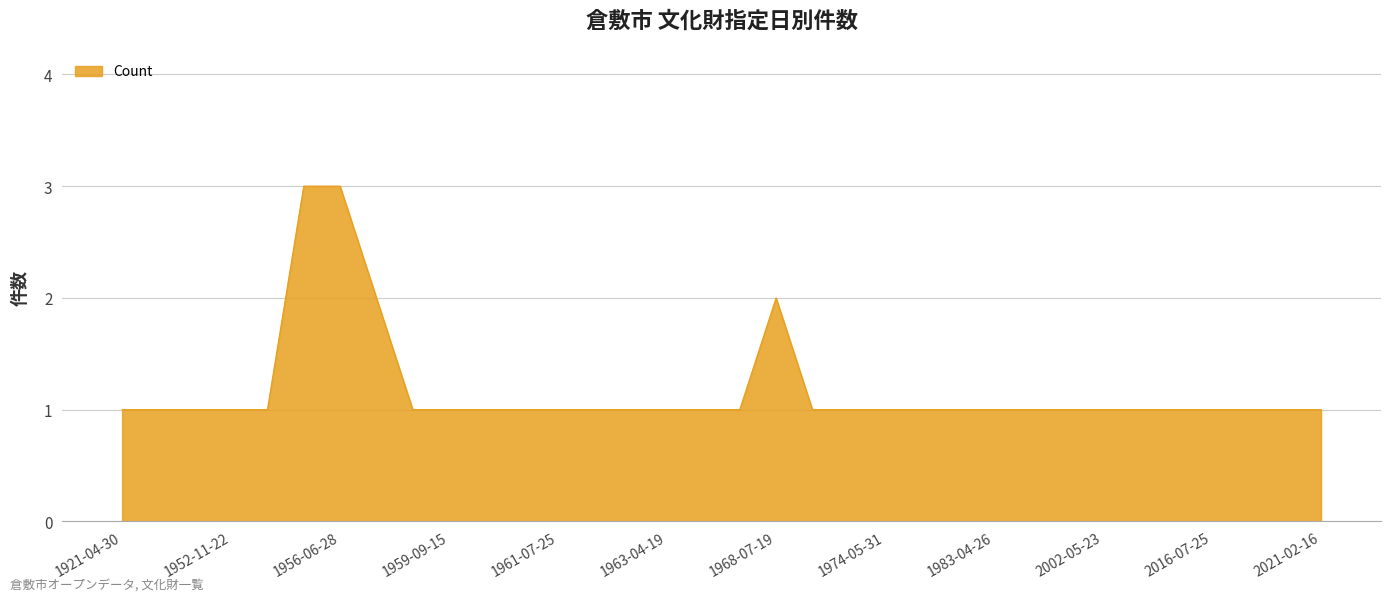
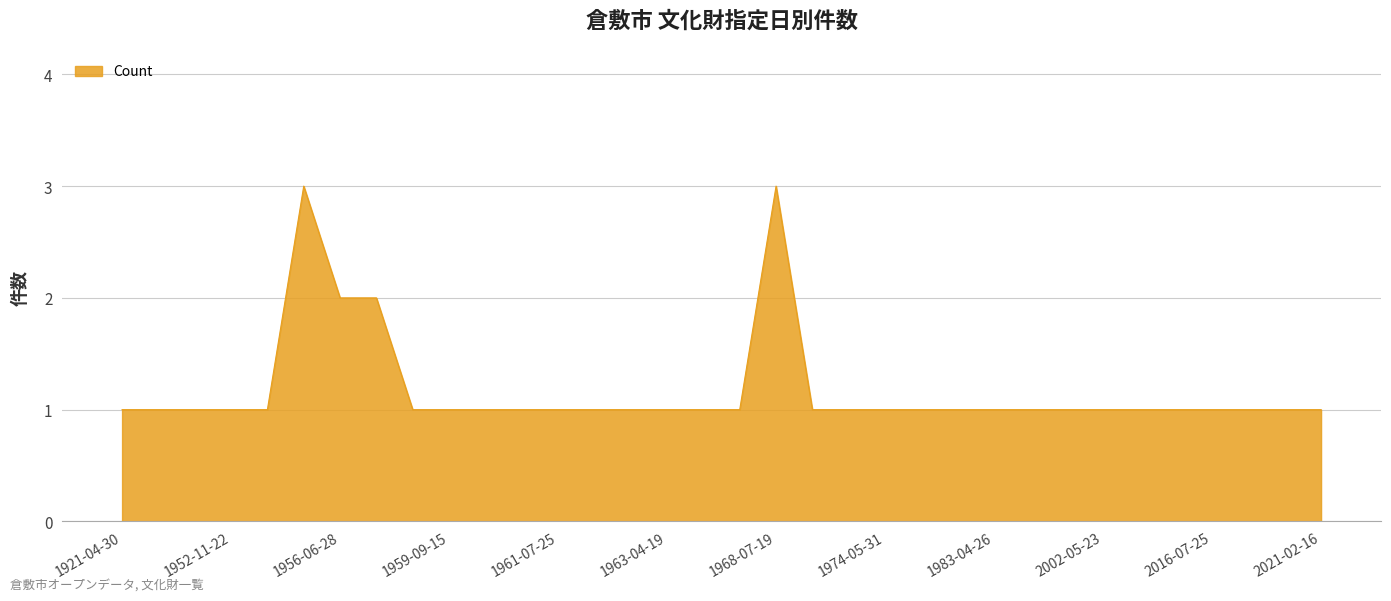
  {
    "1921-04-30": 1,
    "1952-11-22": 1,
-   "1956-06-28": 3,
+   "1956-06-28": 2,
    "1959-09-15": 1,
    "1961-07-25": 1,
    "1963-04-19": 1,
-   "1968-07-19": 2,
+   "1968-07-19": 3,
    "1974-05-31": 1,
    "1983-04-26": 1,
    "2002-05-23": 1,
    "2016-07-25": 1,
    "2021-02-16": 1
  }
